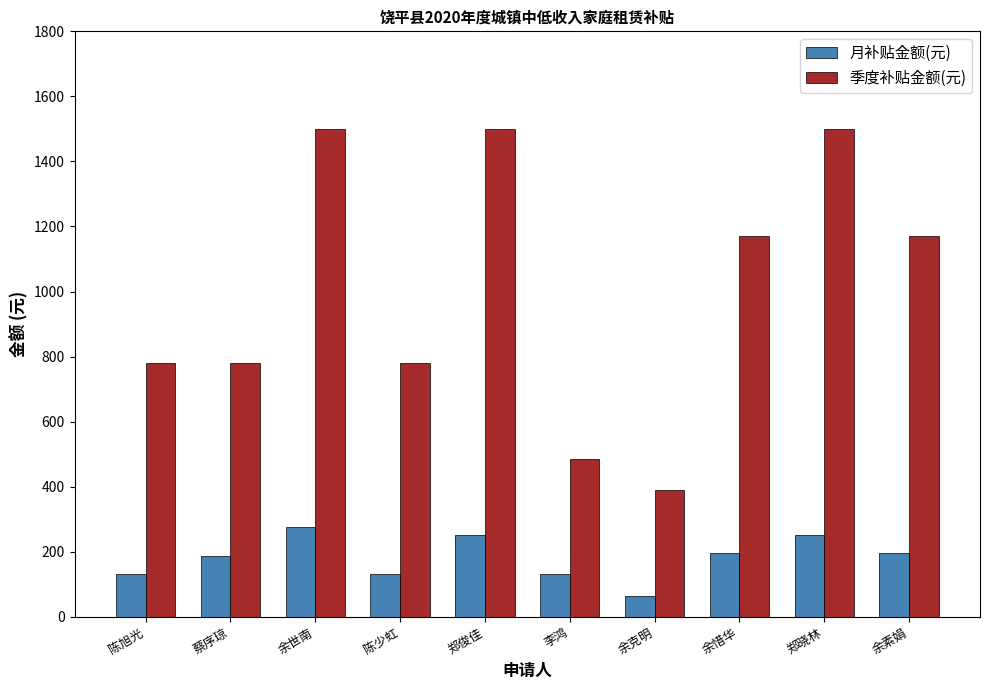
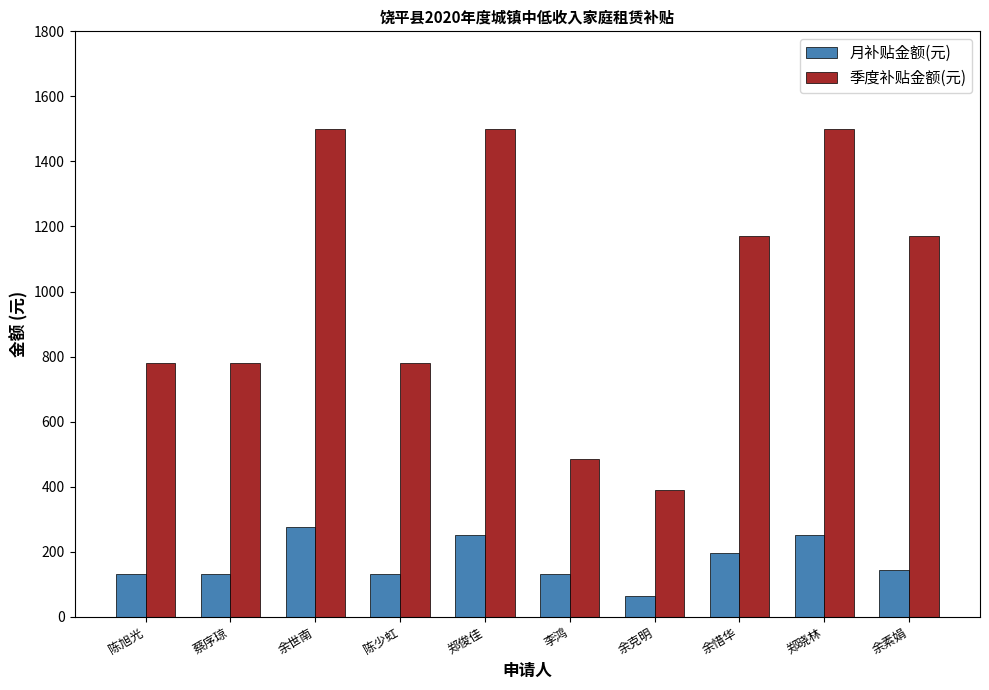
  {
    "月补贴金额(元)": {
      "陈旭光": 130,
-     "蔡序琼": 190,
+     "蔡序琼": 130,
      "余世南": 280,
      "陈少虹": 130,
      "郑俊佳": 250,
      "李鸿": 130,
      "余克明": 70,
      "余惜华": 200,
      "郑晓林": 250,
-     "余素娟": 200
+     "余素娟": 140
    },
    "季度补贴金额(元)": {
      "陈旭光": 780,
      "蔡序琼": 780,
      "余世南": 1500,
      "陈少虹": 780,
      "郑俊佳": 1500,
      "李鸿": 480,
      "余克明": 390,
      "余惜华": 1170,
      "郑晓林": 1500,
      "余素娟": 1170
    }
  }
